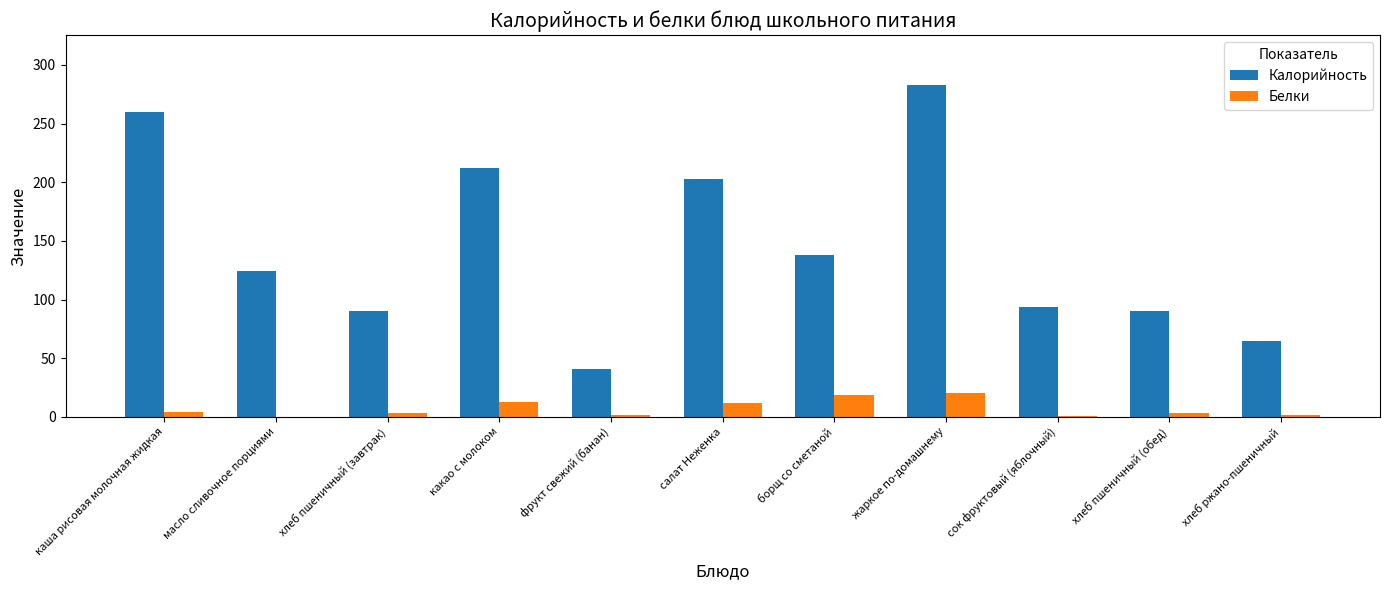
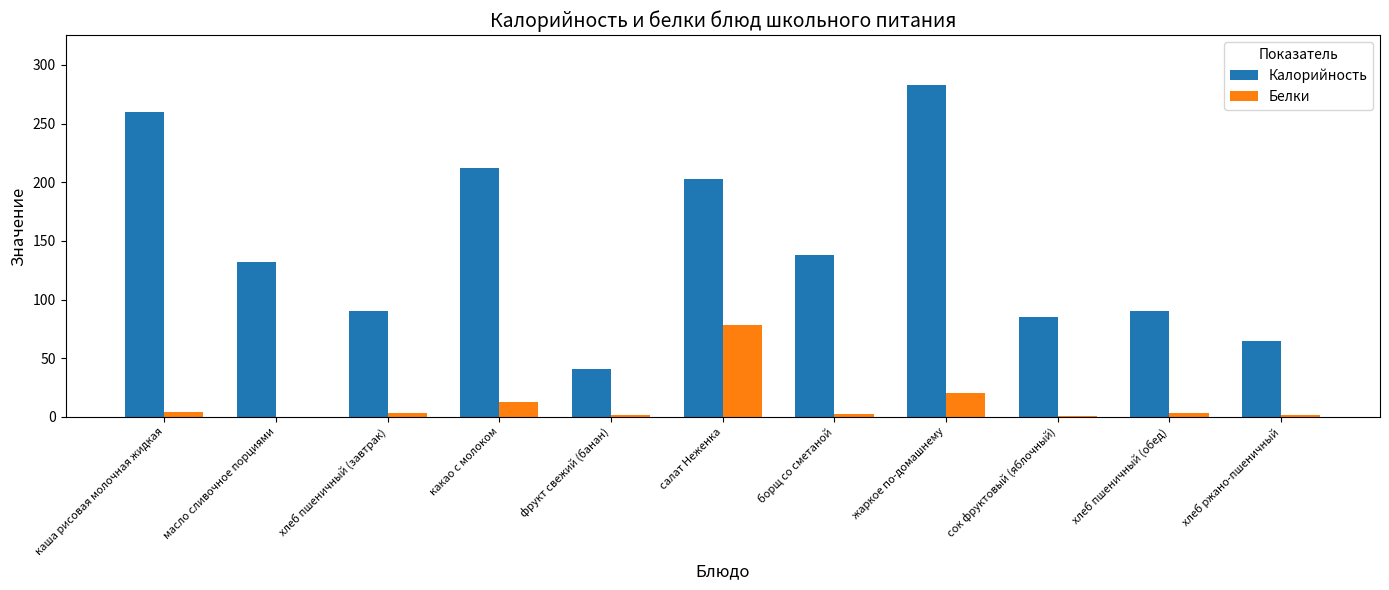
  {
    "Калорийность": {
      "каша рисовая молочная жидкая": 260,
-     "масло сливочное порциями": 124,
+     "масло сливочное порциями": 132,
      "хлеб пшеничный (завтрак)": 90,
      "какао с молоком": 212,
      "фрукт свежий (банан)": 41,
      "салат Неженка": 203,
      "борщ со сметаной": 138,
      "жаркое по-домашнему": 283,
-     "сок фруктовый (яблочный)": 94,
+     "сок фруктовый (яблочный)": 85,
      "хлеб пшеничный (обед)": 90,
      "хлеб ржано-пшеничный": 65
    },
    "Белки": {
      "каша рисовая молочная жидкая": 4,
      "хлеб пшеничный (завтрак)": 3,
      "какао с молоком": 13,
-     "салат Неженка": 12,
-     "борщ со сметаной": 19,
+     "салат Неженка": 78,
+     "борщ со сметаной": 2,
      "жаркое по-домашнему": 20,
      "хлеб пшеничный (обед)": 3
    }
  }
